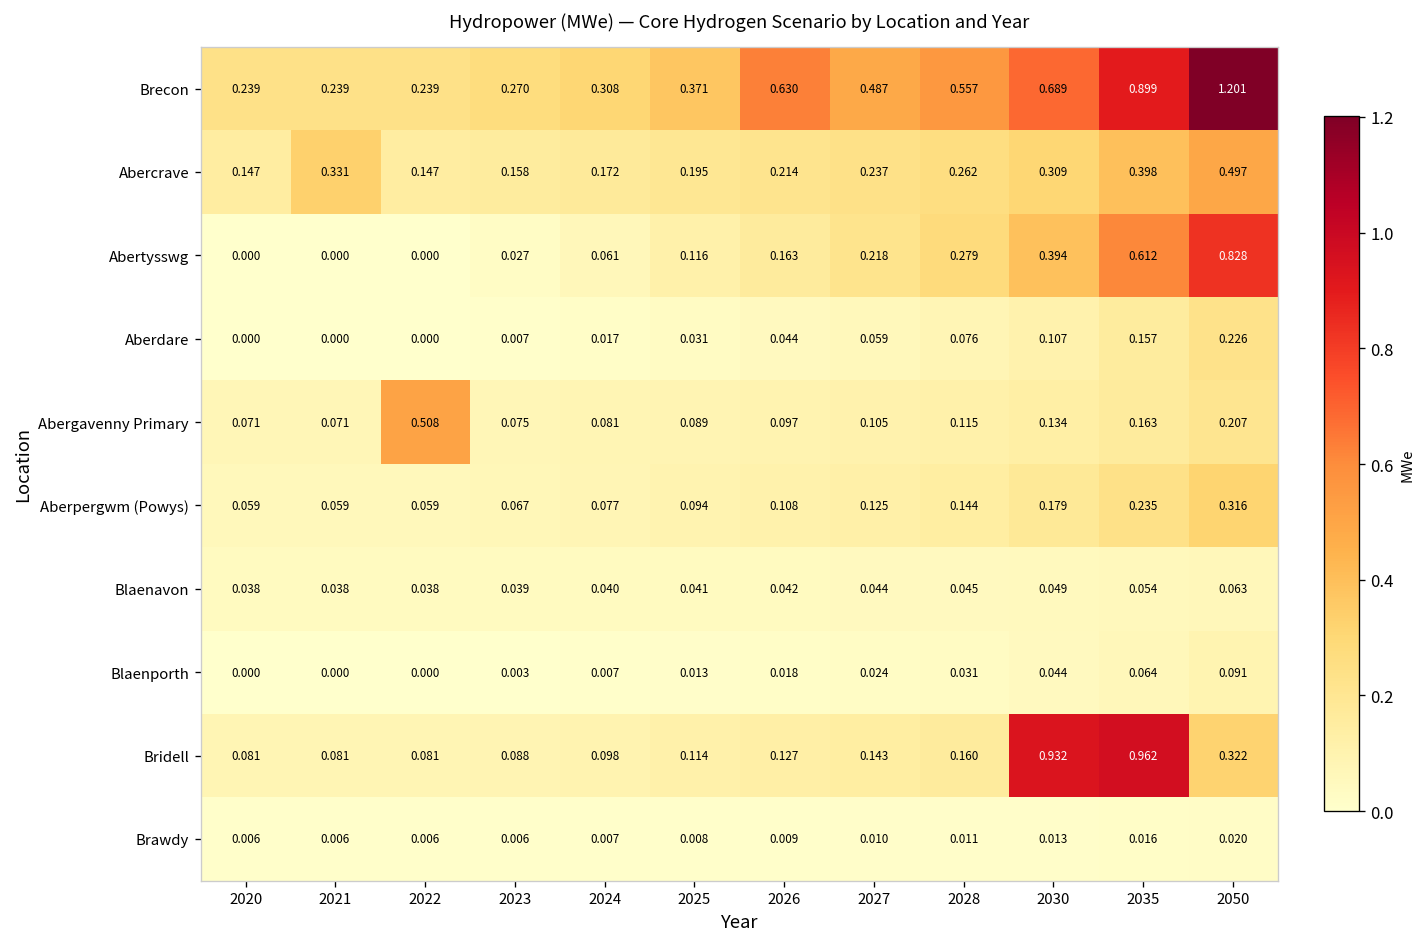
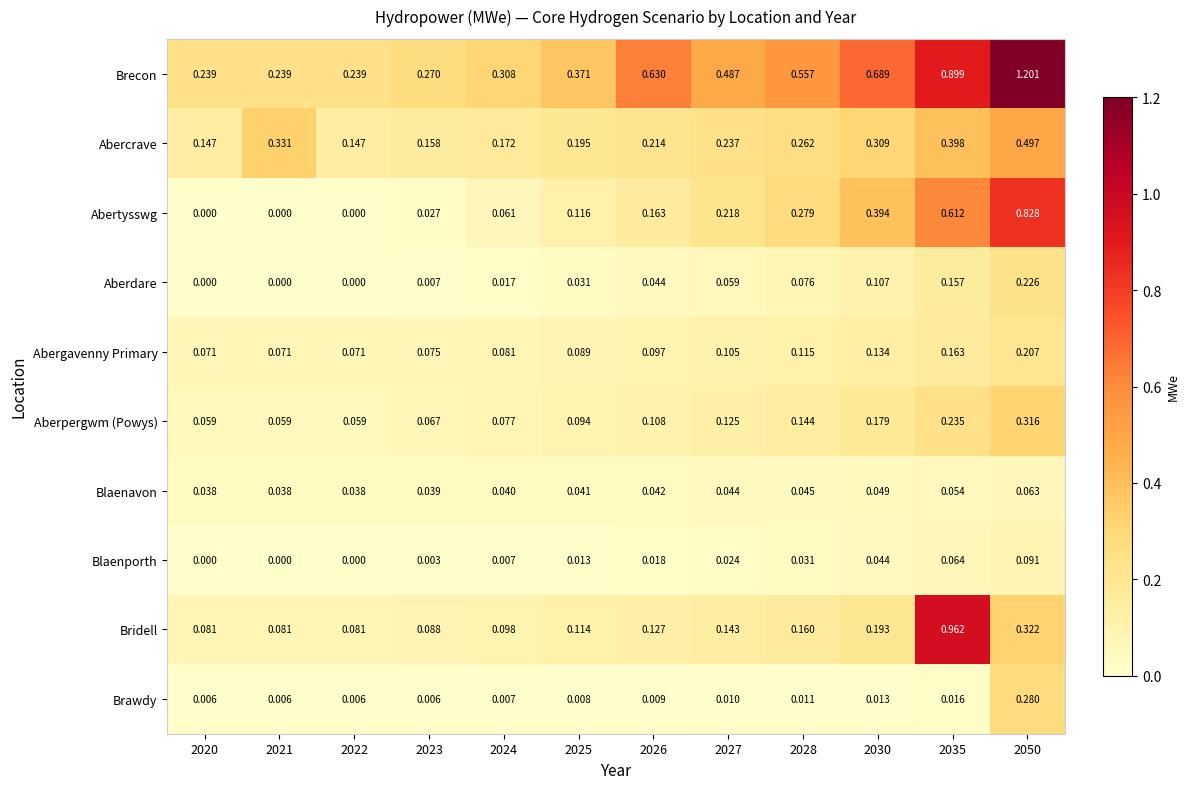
  {
    "Brecon": {
      "2020": 0.239,
      "2021": 0.239,
      "2022": 0.239,
      "2023": 0.270,
      "2024": 0.308,
      "2025": 0.371,
      "2026": 0.630,
      "2027": 0.487,
      "2028": 0.557,
      "2030": 0.689,
      "2035": 0.899,
      "2050": 1.201
    },
    "Abercrave": {
      "2020": 0.147,
      "2021": 0.331,
      "2022": 0.147,
      "2023": 0.158,
      "2024": 0.172,
      "2025": 0.195,
      "2026": 0.214,
      "2027": 0.237,
      "2028": 0.262,
      "2030": 0.309,
      "2035": 0.398,
      "2050": 0.497
    },
    "Abertysswg": {
      "2020": 0.000,
      "2021": 0.000,
      "2022": 0.000,
      "2023": 0.027,
      "2024": 0.061,
      "2025": 0.116,
      "2026": 0.163,
      "2027": 0.218,
      "2028": 0.279,
      "2030": 0.394,
      "2035": 0.612,
      "2050": 0.828
    },
    "Aberdare": {
      "2020": 0.000,
      "2021": 0.000,
      "2022": 0.000,
      "2023": 0.007,
      "2024": 0.017,
      "2025": 0.031,
      "2026": 0.044,
      "2027": 0.059,
      "2028": 0.076,
      "2030": 0.107,
      "2035": 0.157,
      "2050": 0.226
    },
    "Abergavenny Primary": {
      "2020": 0.071,
      "2021": 0.071,
-     "2022": 0.508,
+     "2022": 0.071,
      "2023": 0.075,
      "2024": 0.081,
      "2025": 0.089,
      "2026": 0.097,
      "2027": 0.105,
      "2028": 0.115,
      "2030": 0.134,
      "2035": 0.163,
      "2050": 0.207
    },
    "Aberpergwm (Powys)": {
      "2020": 0.059,
      "2021": 0.059,
      "2022": 0.059,
      "2023": 0.067,
      "2024": 0.077,
      "2025": 0.094,
      "2026": 0.108,
      "2027": 0.125,
      "2028": 0.144,
      "2030": 0.179,
      "2035": 0.235,
      "2050": 0.316
    },
    "Blaenavon": {
      "2020": 0.038,
      "2021": 0.038,
      "2022": 0.038,
      "2023": 0.039,
      "2024": 0.040,
      "2025": 0.041,
      "2026": 0.042,
      "2027": 0.044,
      "2028": 0.045,
      "2030": 0.049,
      "2035": 0.054,
      "2050": 0.063
    },
    "Blaenporth": {
      "2020": 0.000,
      "2021": 0.000,
      "2022": 0.000,
      "2023": 0.003,
      "2024": 0.007,
      "2025": 0.013,
      "2026": 0.018,
      "2027": 0.024,
      "2028": 0.031,
      "2030": 0.044,
      "2035": 0.064,
      "2050": 0.091
    },
    "Bridell": {
      "2020": 0.081,
      "2021": 0.081,
      "2022": 0.081,
      "2023": 0.088,
      "2024": 0.098,
      "2025": 0.114,
      "2026": 0.127,
      "2027": 0.143,
      "2028": 0.160,
-     "2030": 0.932,
+     "2030": 0.193,
      "2035": 0.962,
      "2050": 0.322
    },
    "Brawdy": {
      "2020": 0.006,
      "2021": 0.006,
      "2022": 0.006,
      "2023": 0.006,
      "2024": 0.007,
      "2025": 0.008,
      "2026": 0.009,
      "2027": 0.010,
      "2028": 0.011,
      "2030": 0.013,
      "2035": 0.016,
-     "2050": 0.020
+     "2050": 0.280
    }
  }
